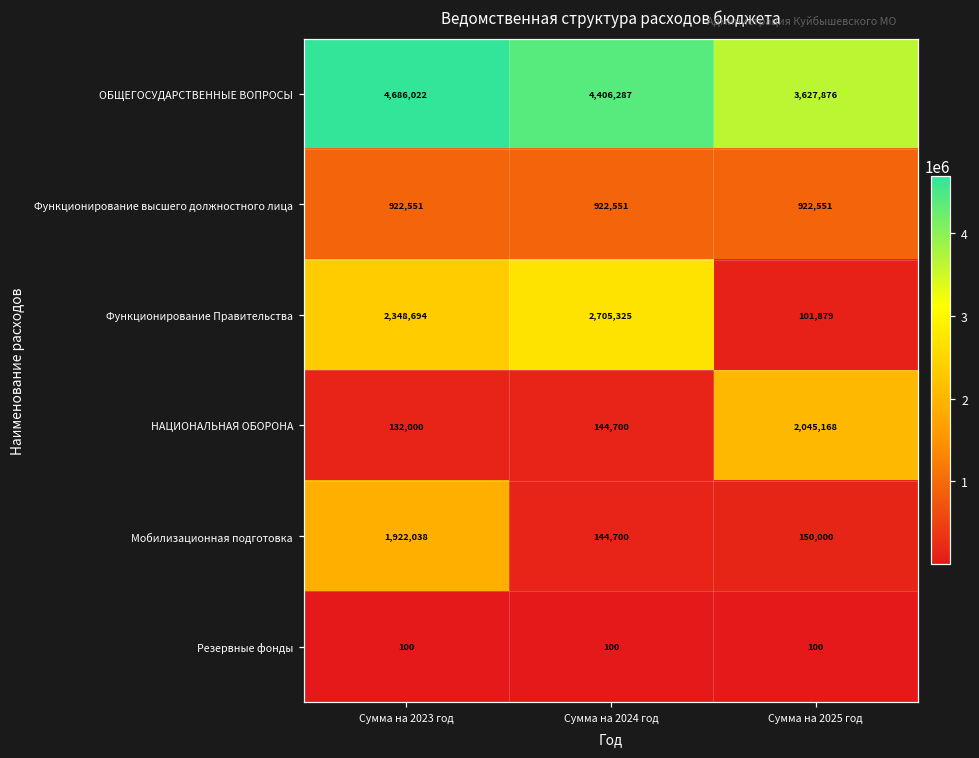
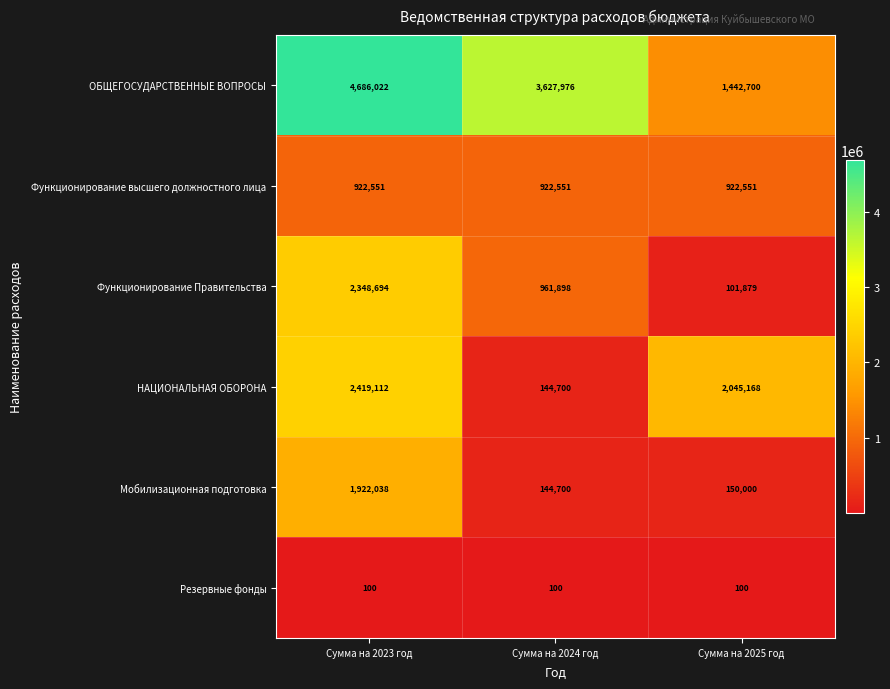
  {
    "ОБЩЕГОСУДАРСТВЕННЫЕ ВОПРОСЫ": {
      "Сумма на 2023 год": "4,686,022",
-     "Сумма на 2024 год": "4,406,287",
-     "Сумма на 2025 год": "3,627,876"
+     "Сумма на 2024 год": "3,627,976",
+     "Сумма на 2025 год": "1,442,700"
    },
    "Функционирование высшего должностного лица": {
      "Сумма на 2023 год": "922,551",
      "Сумма на 2024 год": "922,551",
      "Сумма на 2025 год": "922,551"
    },
    "Функционирование Правительства": {
      "Сумма на 2023 год": "2,348,694",
-     "Сумма на 2024 год": "2,705,325",
+     "Сумма на 2024 год": "961,898",
      "Сумма на 2025 год": "101,879"
    },
    "НАЦИОНАЛЬНАЯ ОБОРОНА": {
-     "Сумма на 2023 год": "132,000",
+     "Сумма на 2023 год": "2,419,112",
      "Сумма на 2024 год": "144,700",
      "Сумма на 2025 год": "2,045,168"
    },
    "Мобилизационная подготовка": {
      "Сумма на 2023 год": "1,922,038",
      "Сумма на 2024 год": "144,700",
      "Сумма на 2025 год": "150,000"
    },
    "Резервные фонды": {
      "Сумма на 2023 год": "100",
      "Сумма на 2024 год": "100",
      "Сумма на 2025 год": "100"
    }
  }
